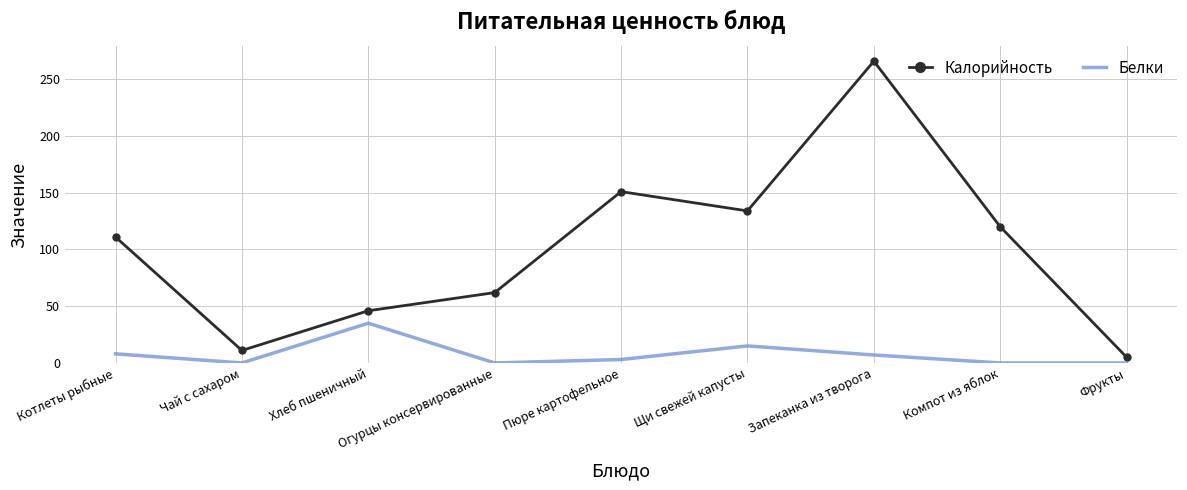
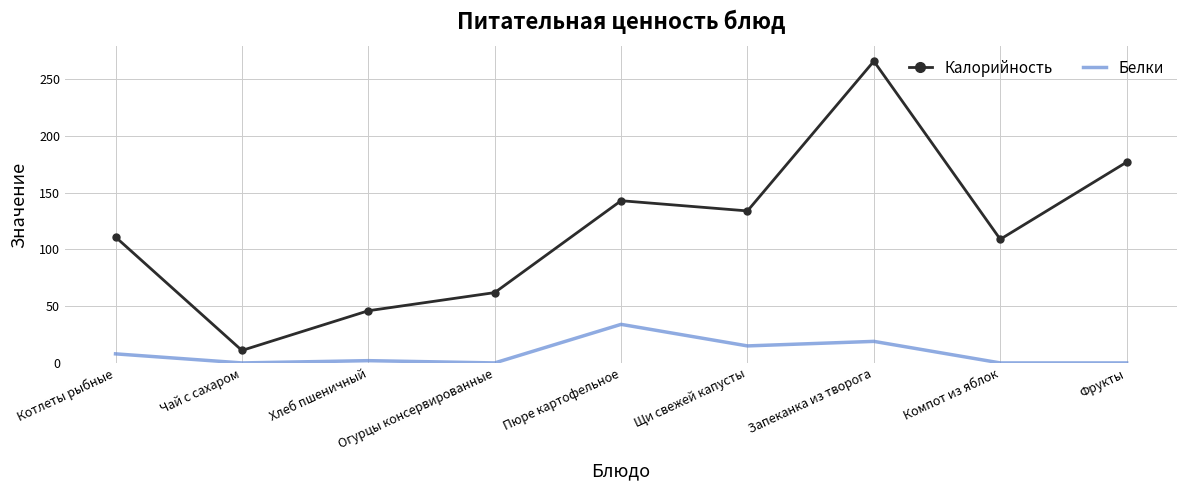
  {
    "Калорийность": {
      "Котлеты рыбные": 111,
      "Чай с сахаром": 11,
      "Хлеб пшеничный": 46,
      "Огурцы консервированные": 62,
-     "Пюре картофельное": 151,
+     "Пюре картофельное": 143,
      "Щи свежей капусты": 134,
      "Запеканка из творога": 266,
-     "Компот из яблок": 120,
-     "Фрукты": 5
+     "Компот из яблок": 109,
+     "Фрукты": 177
    },
    "Белки": {
      "Котлеты рыбные": 8,
      "Чай с сахаром": 0,
-     "Хлеб пшеничный": 35,
+     "Хлеб пшеничный": 2,
      "Огурцы консервированные": 0,
-     "Пюре картофельное": 3,
+     "Пюре картофельное": 34,
      "Щи свежей капусты": 15,
-     "Запеканка из творога": 7,
+     "Запеканка из творога": 19,
      "Компот из яблок": 0,
      "Фрукты": 0
    }
  }
